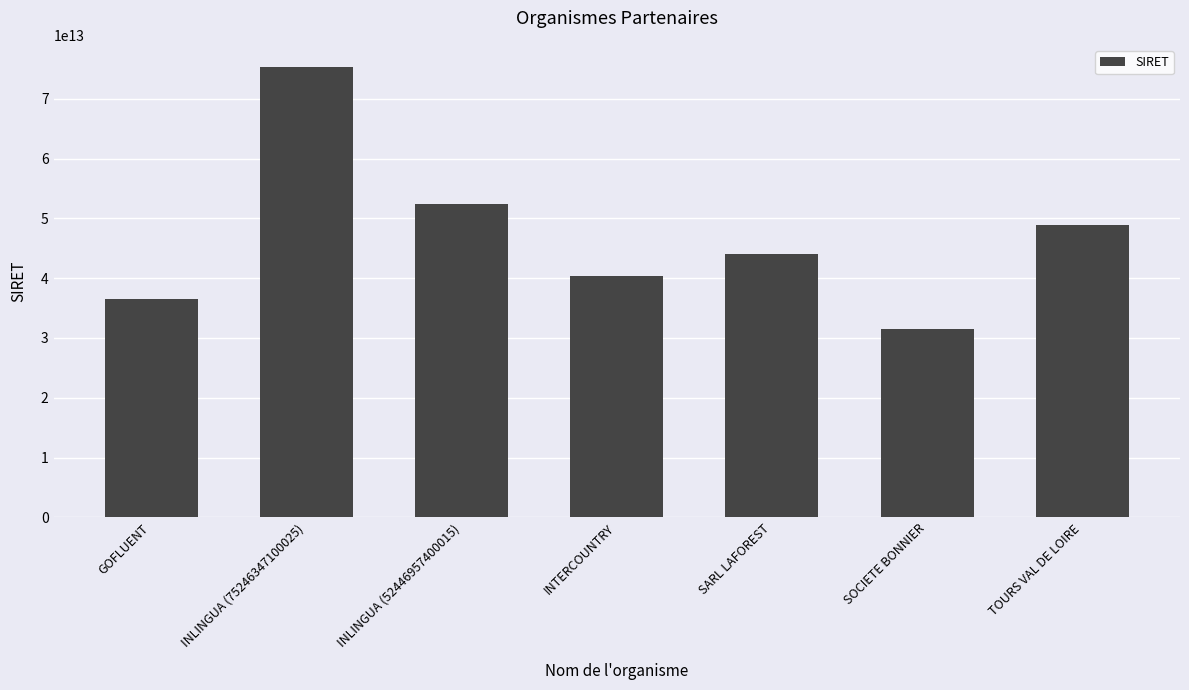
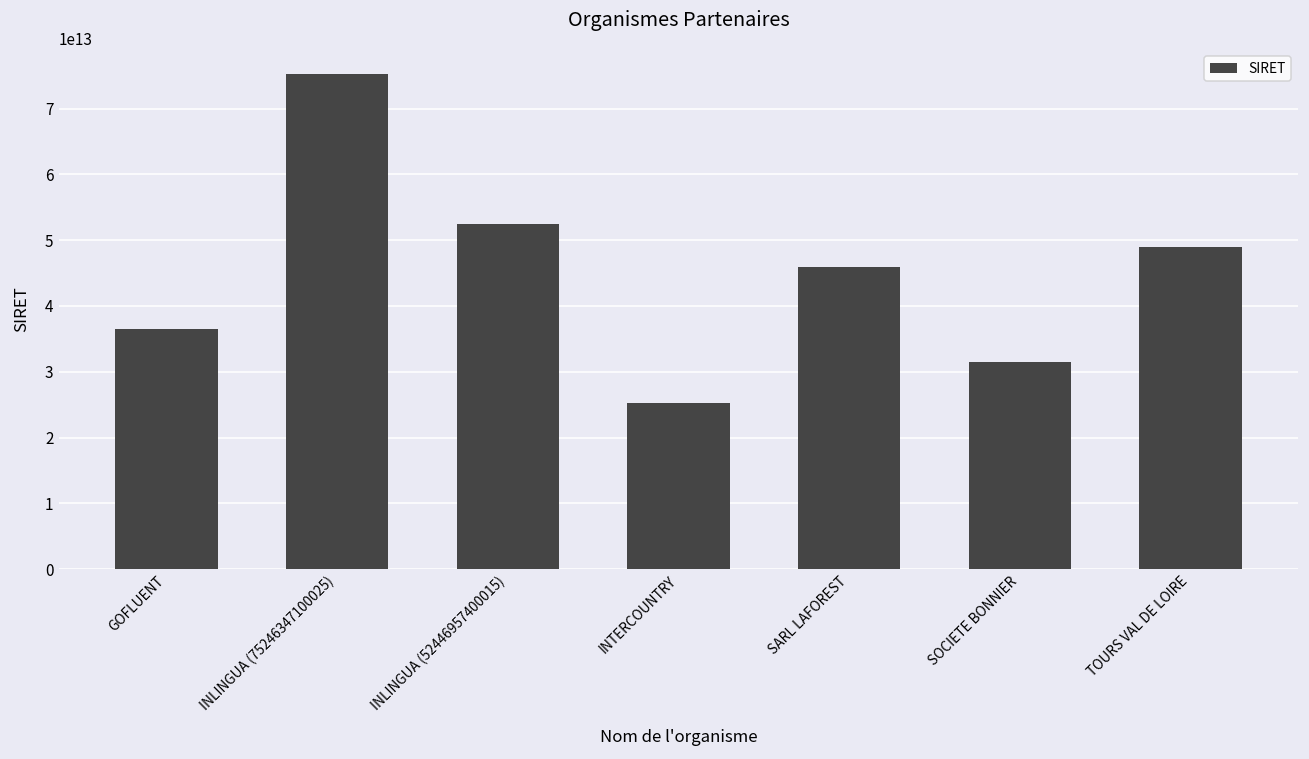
  {
    "GOFLUENT": 37000000000000,
    "INLINGUA (75246347100025)": 75000000000000,
    "INLINGUA (52446957400015)": 52000000000000,
-   "INTERCOUNTRY": 40000000000000,
-   "SARL LAFOREST": 44000000000000,
+   "INTERCOUNTRY": 25000000000000,
+   "SARL LAFOREST": 46000000000000,
    "SOCIETE BONNIER": 31000000000000,
    "TOURS VAL DE LOIRE": 49000000000000
  }
